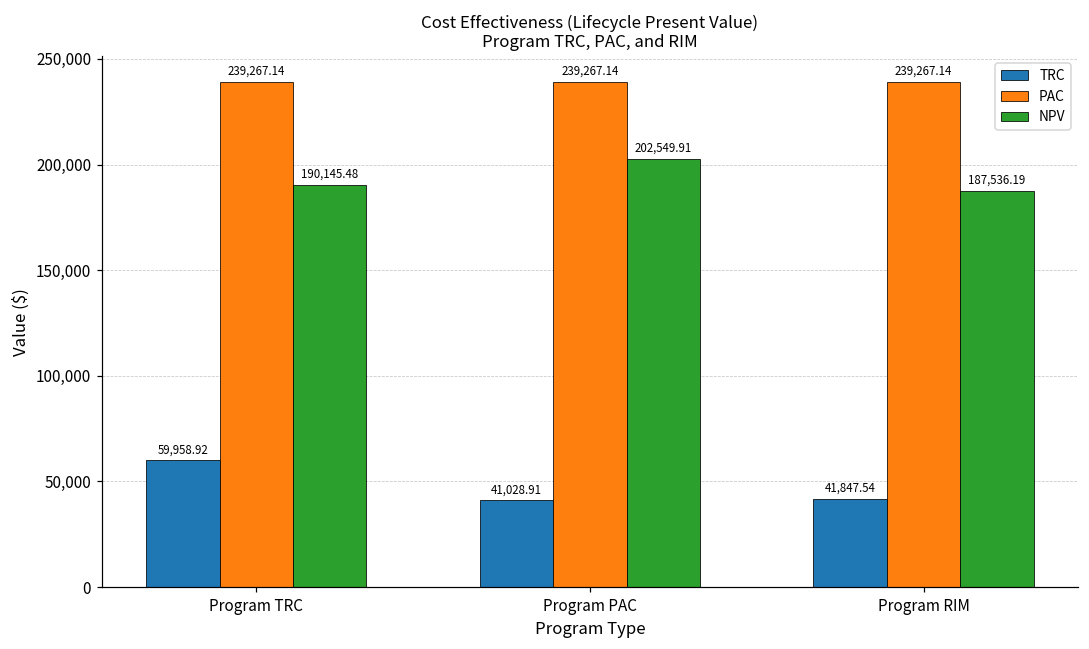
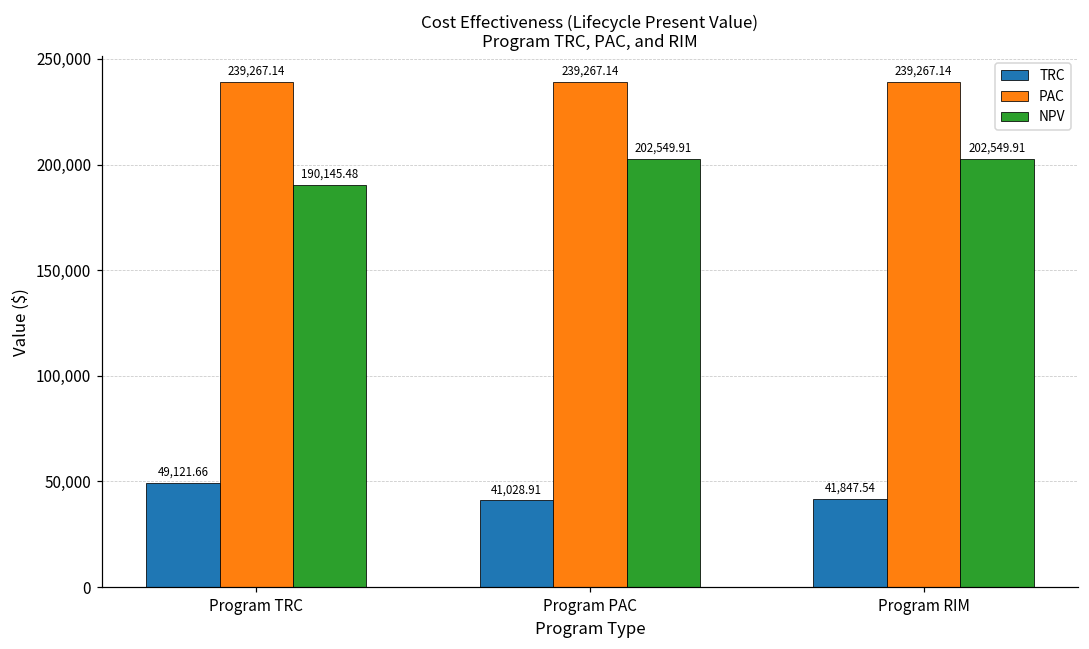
  {
    "TRC": {
-     "Program TRC": "59,958.92",
+     "Program TRC": "49,121.66",
      "Program PAC": "41,028.91",
      "Program RIM": "41,847.54"
    },
    "PAC": {
      "Program TRC": "239,267.14",
      "Program PAC": "239,267.14",
      "Program RIM": "239,267.14"
    },
    "NPV": {
      "Program TRC": "190,145.48",
      "Program PAC": "202,549.91",
-     "Program RIM": "187,536.19"
+     "Program RIM": "202,549.91"
    }
  }
